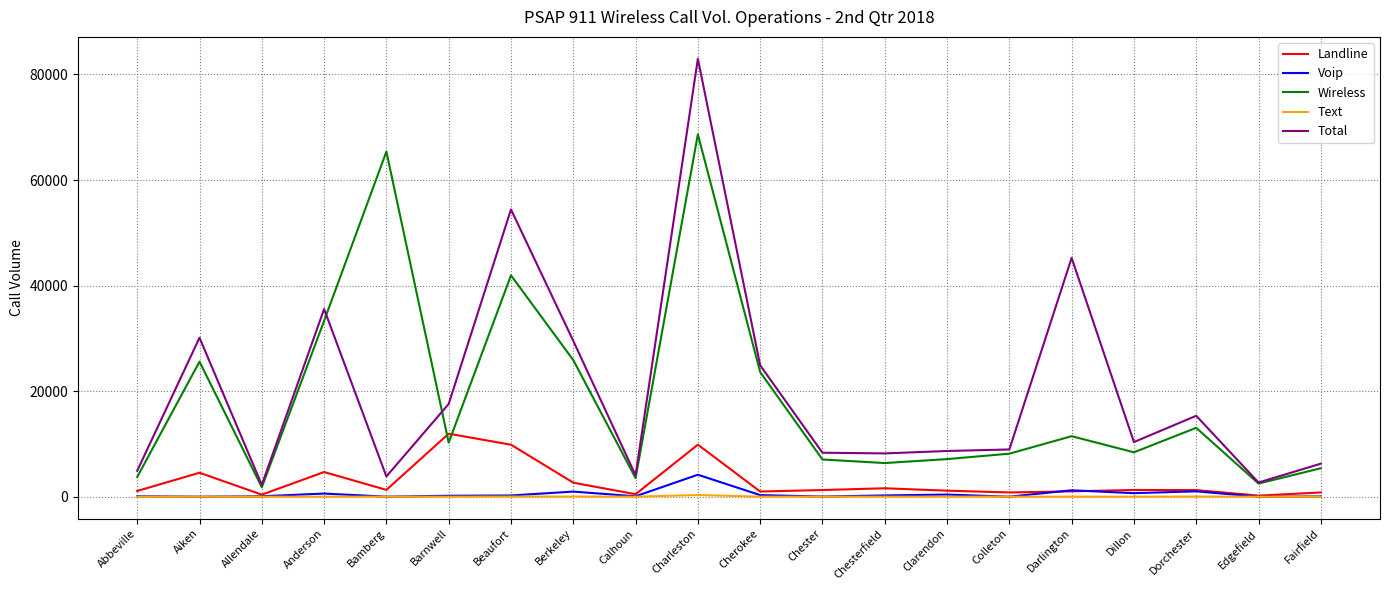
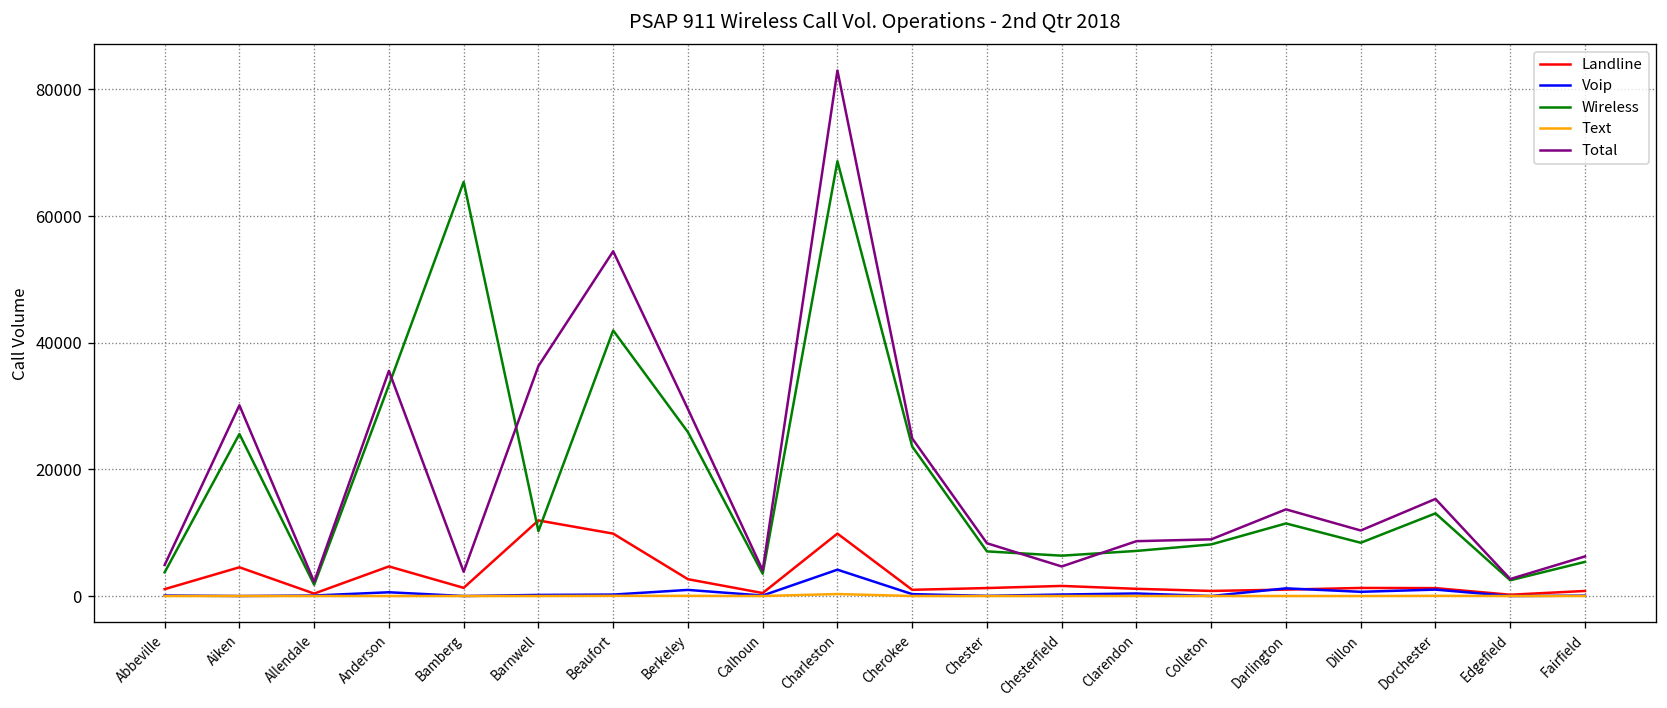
  {
    "Landline": {
      "Abbeville": 1000,
      "Aiken": 5000,
      "Anderson": 5000,
      "Bamberg": 1000,
      "Barnwell": 12000,
      "Beaufort": 10000,
      "Berkeley": 3000,
      "Charleston": 10000,
      "Cherokee": 1000,
      "Chester": 1000,
      "Chesterfield": 2000,
      "Clarendon": 1000,
      "Colleton": 1000,
      "Dillon": 1000,
      "Fairfield": 1000
    },
    "Voip": {
      "Anderson": 1000,
      "Berkeley": 1000,
      "Charleston": 4000,
      "Dillon": 1000
    },
    "Wireless": {
      "Abbeville": 4000,
      "Aiken": 26000,
      "Anderson": 33000,
      "Bamberg": 65000,
      "Barnwell": 10000,
      "Beaufort": 42000,
      "Berkeley": 26000,
      "Calhoun": 4000,
      "Charleston": 69000,
      "Cherokee": 24000,
      "Chester": 7000,
      "Chesterfield": 6000,
      "Clarendon": 7000,
      "Colleton": 8000,
      "Darlington": 11000,
      "Dillon": 8000,
      "Dorchester": 13000,
      "Fairfield": 5000
    },
    "Text": {
      "Anderson": 0,
      "Berkeley": 0,
      "Charleston": 0,
      "Darlington": 0,
      "Dillon": 0,
      "Dorchester": 0
    },
    "Total": {
      "Abbeville": 5000,
      "Aiken": 30000,
      "Anderson": 36000,
      "Bamberg": 4000,
-     "Barnwell": 18000,
+     "Barnwell": 36000,
      "Beaufort": 54000,
      "Berkeley": 30000,
      "Calhoun": 4000,
      "Charleston": 83000,
      "Cherokee": 25000,
      "Chester": 8000,
-     "Chesterfield": 8000,
+     "Chesterfield": 5000,
      "Clarendon": 9000,
      "Colleton": 9000,
-     "Darlington": 45000,
+     "Darlington": 14000,
      "Dillon": 10000,
      "Dorchester": 15000,
      "Fairfield": 6000
    }
  }
